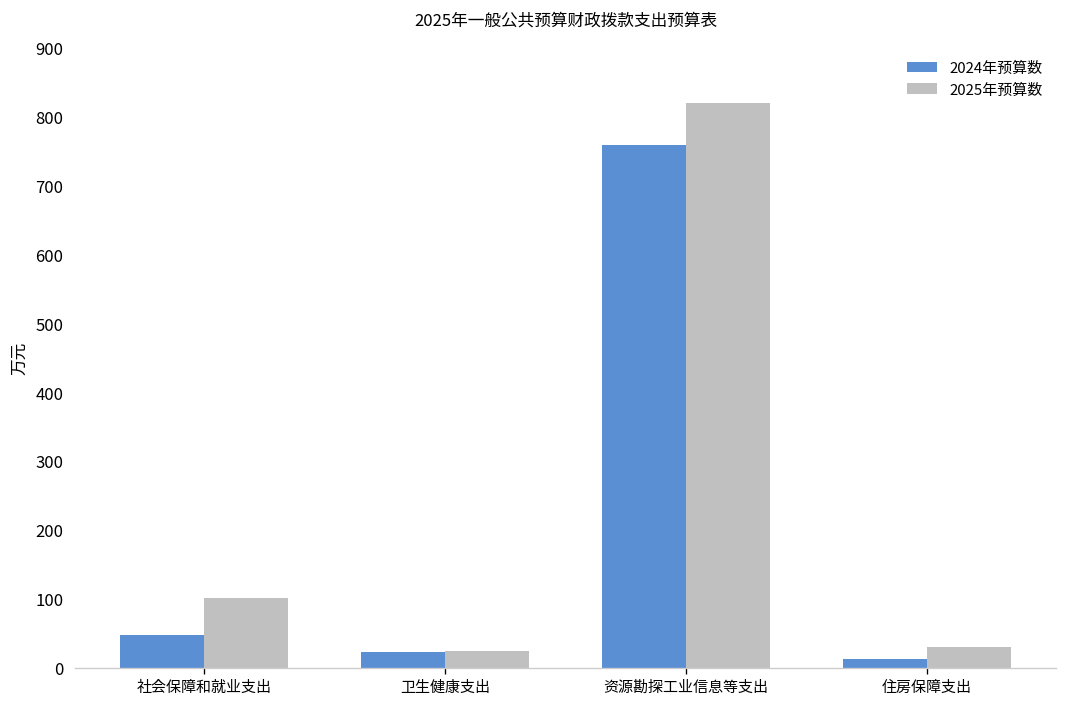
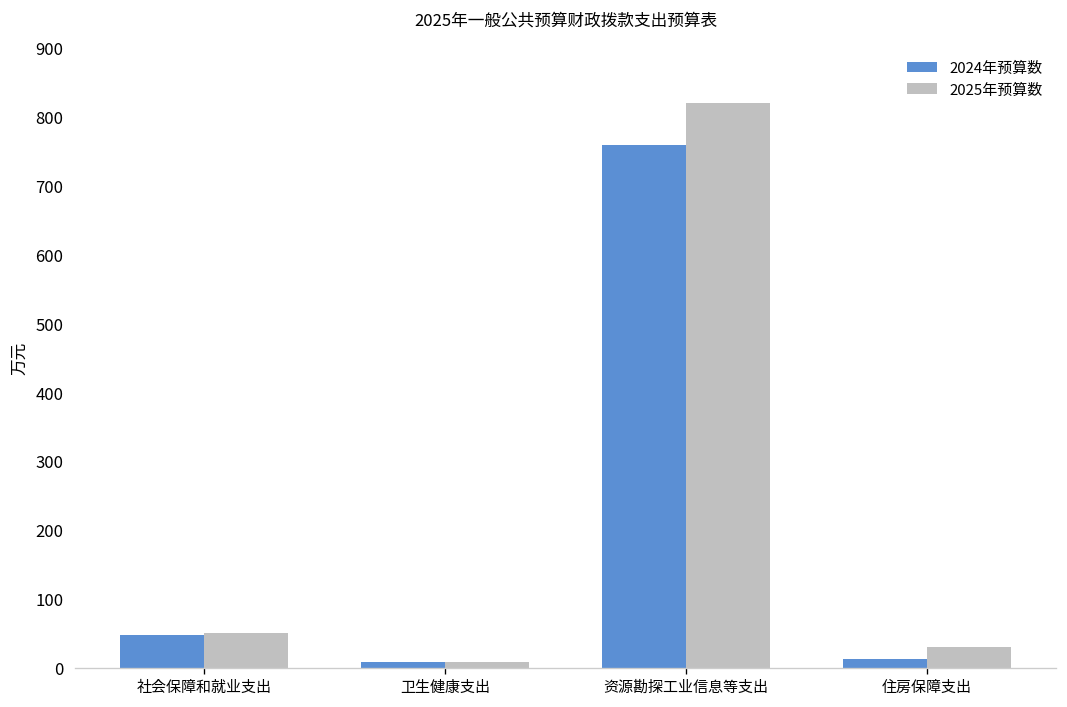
  {
    "2024年预算数": {
      "社会保障和就业支出": 50,
-     "卫生健康支出": 20,
+     "卫生健康支出": 10,
      "资源勘探工业信息等支出": 760,
      "住房保障支出": 10
    },
    "2025年预算数": {
-     "社会保障和就业支出": 100,
-     "卫生健康支出": 20,
+     "社会保障和就业支出": 50,
+     "卫生健康支出": 10,
      "资源勘探工业信息等支出": 820,
      "住房保障支出": 30
    }
  }
